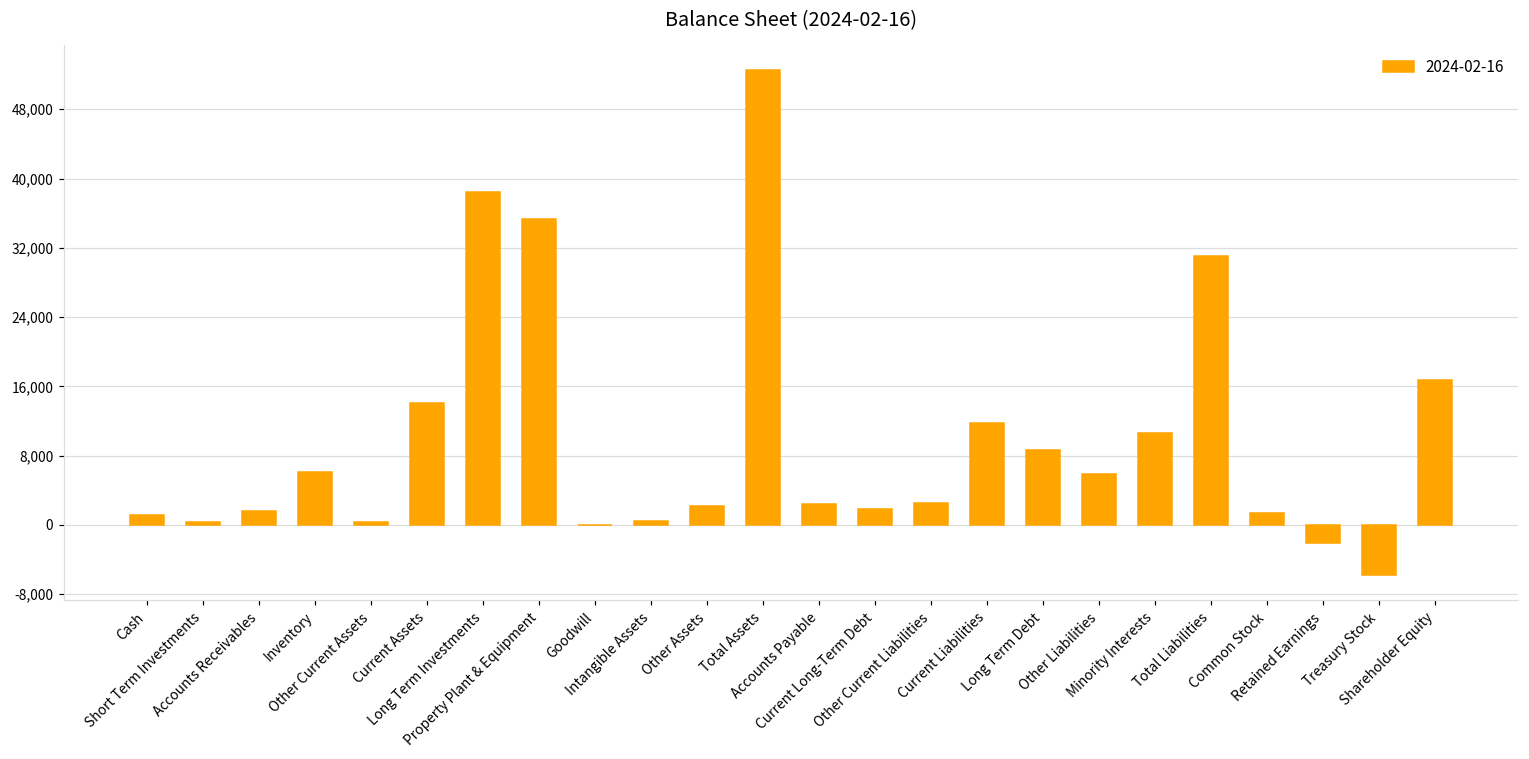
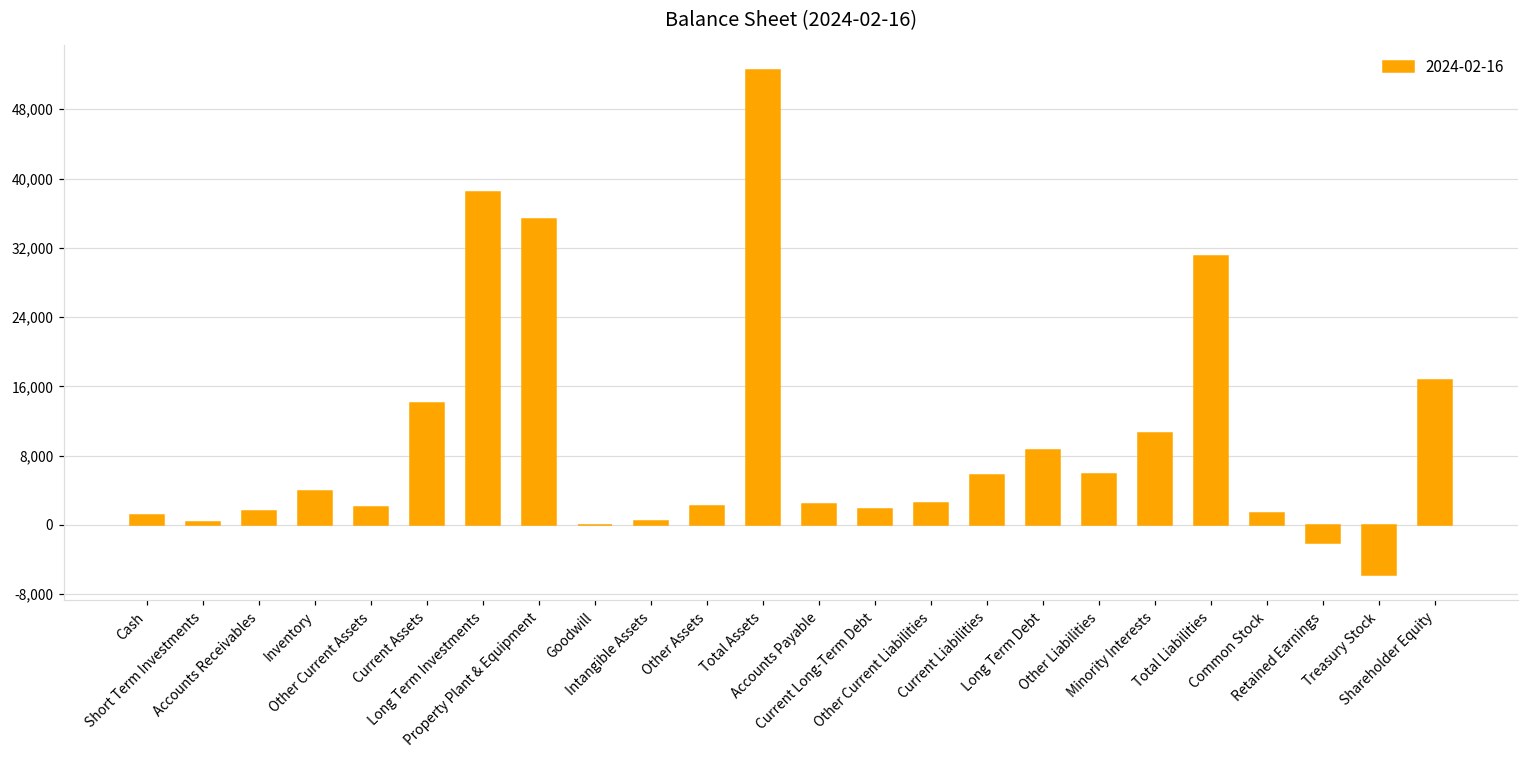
  {
    "Cash": "1,000",
    "Short Term Investments": "0",
    "Accounts Receivables": "2,000",
-   "Inventory": "6,000",
-   "Other Current Assets": "0",
+   "Inventory": "4,000",
+   "Other Current Assets": "2,000",
    "Current Assets": "14,000",
    "Long Term Investments": "38,000",
    "Property Plant & Equipment": "35,000",
    "Goodwill": "0",
    "Intangible Assets": "0",
    "Other Assets": "2,000",
    "Total Assets": "53,000",
    "Accounts Payable": "2,000",
    "Current Long-Term Debt": "2,000",
    "Other Current Liabilities": "3,000",
-   "Current Liabilities": "12,000",
+   "Current Liabilities": "6,000",
    "Long Term Debt": "9,000",
    "Other Liabilities": "6,000",
    "Minority Interests": "11,000",
    "Total Liabilities": "31,000",
    "Common Stock": "1,000",
    "Retained Earnings": "-2,000",
    "Treasury Stock": "-6,000",
    "Shareholder Equity": "17,000"
  }
